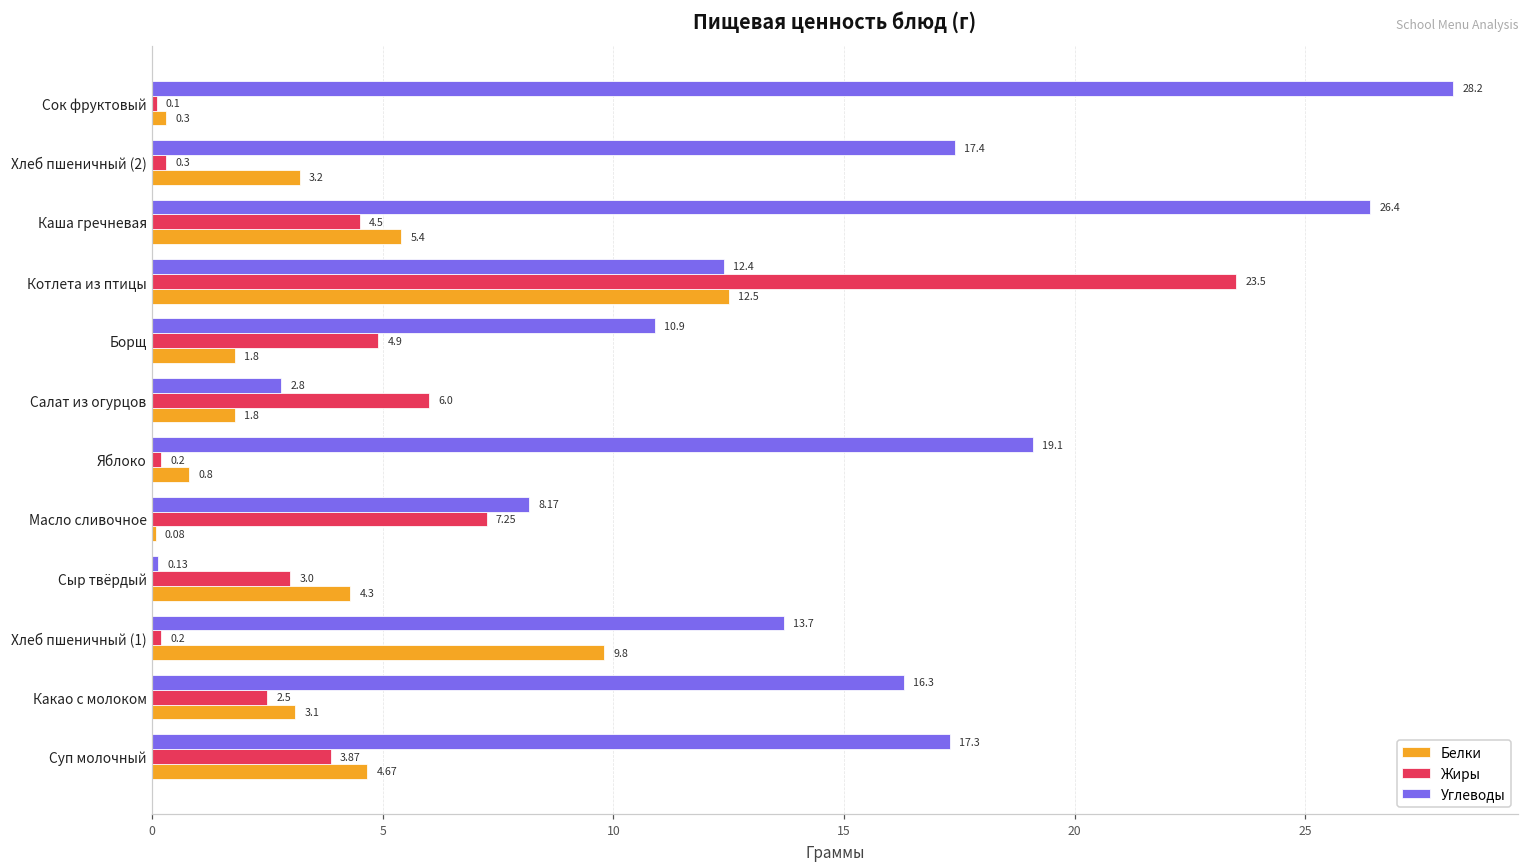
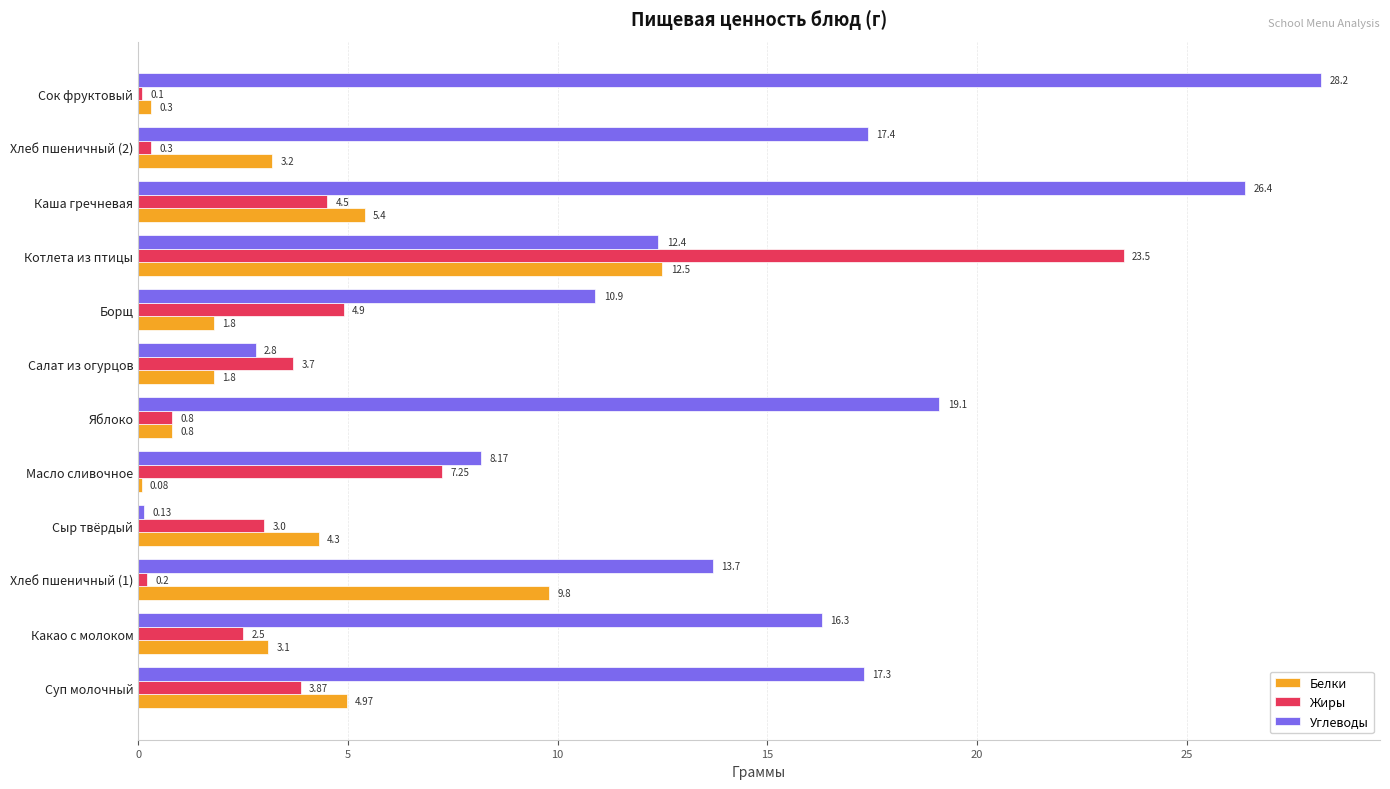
  {
    "Белки": {
      "Сок фруктовый": 0.3,
      "Хлеб пшеничный (2)": 3.2,
      "Каша гречневая": 5.4,
      "Котлета из птицы": 12.5,
      "Борщ": 1.8,
      "Салат из огурцов": 1.8,
      "Яблоко": 0.8,
      "Масло сливочное": 0.08,
      "Сыр твёрдый": 4.3,
      "Хлеб пшеничный (1)": 9.8,
      "Какао с молоком": 3.1,
-     "Суп молочный": 4.67
+     "Суп молочный": 4.97
    },
    "Жиры": {
      "Сок фруктовый": 0.1,
      "Хлеб пшеничный (2)": 0.3,
      "Каша гречневая": 4.5,
      "Котлета из птицы": 23.5,
      "Борщ": 4.9,
-     "Салат из огурцов": 6.0,
-     "Яблоко": 0.2,
+     "Салат из огурцов": 3.7,
+     "Яблоко": 0.8,
      "Масло сливочное": 7.25,
      "Сыр твёрдый": 3.0,
      "Хлеб пшеничный (1)": 0.2,
      "Какао с молоком": 2.5,
      "Суп молочный": 3.87
    },
    "Углеводы": {
      "Сок фруктовый": 28.2,
      "Хлеб пшеничный (2)": 17.4,
      "Каша гречневая": 26.4,
      "Котлета из птицы": 12.4,
      "Борщ": 10.9,
      "Салат из огурцов": 2.8,
      "Яблоко": 19.1,
      "Масло сливочное": 8.17,
      "Сыр твёрдый": 0.13,
      "Хлеб пшеничный (1)": 13.7,
      "Какао с молоком": 16.3,
      "Суп молочный": 17.3
    }
  }
